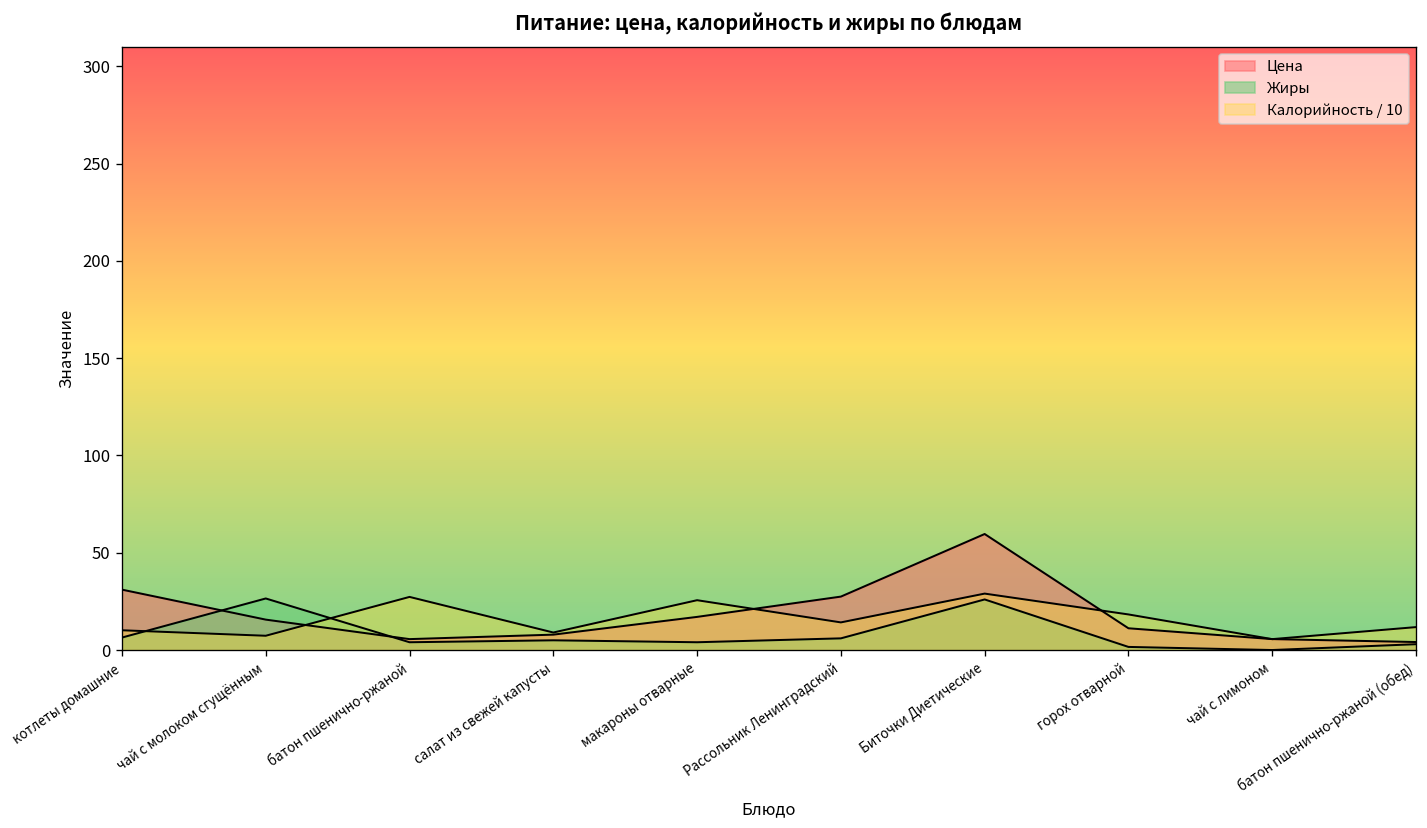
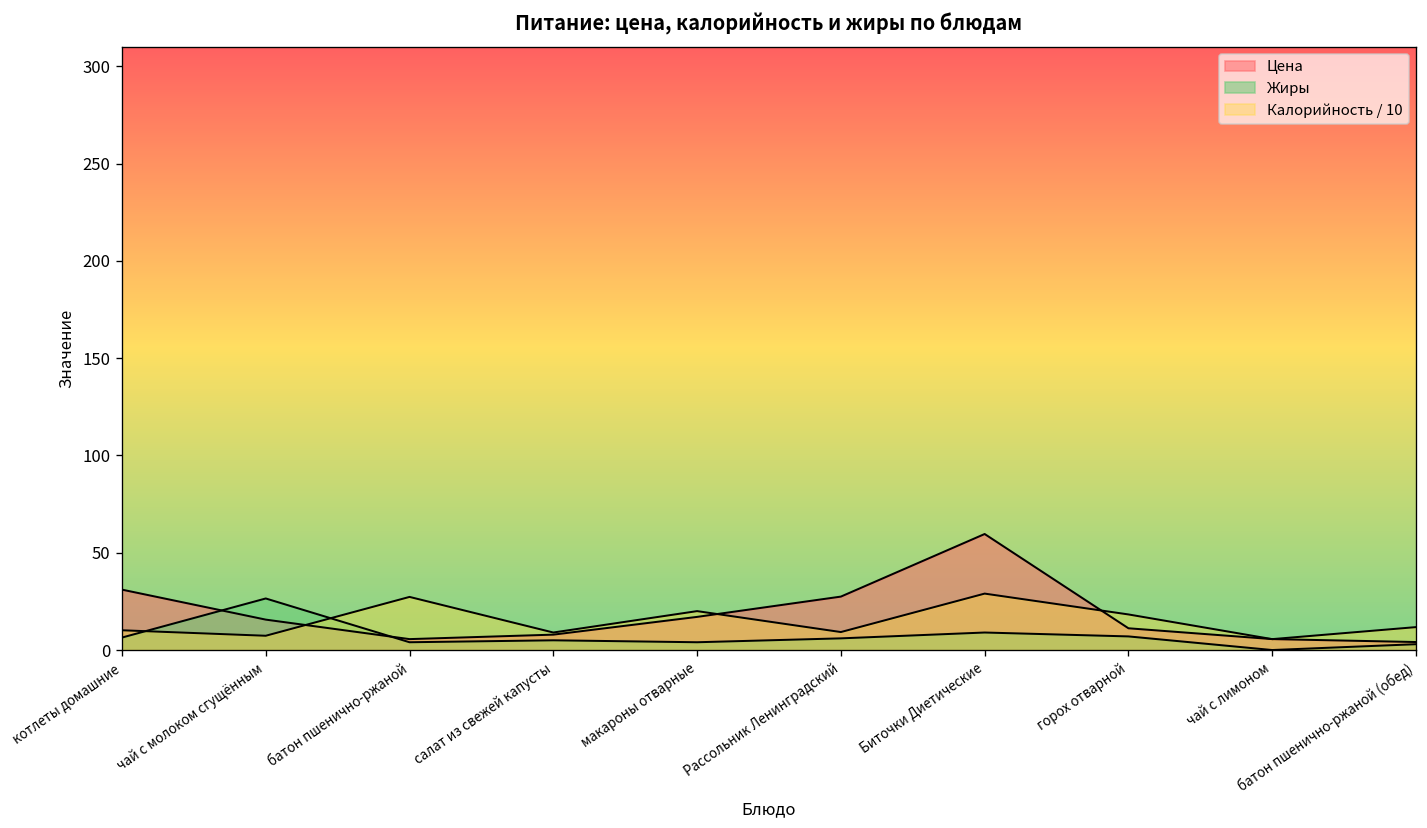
  {
    "Цена": {
      "котлеты домашние": 31,
      "чай с молоком сгущённым": 16,
      "батон пшенично-ржаной": 6,
      "макароны отварные": 17,
      "Рассольник Ленинградский": 27,
      "Биточки Диетические": 60,
      "горох отварной": 11
    },
    "Жиры": {
      "котлеты домашние": 6,
      "чай с молоком сгущённым": 27,
      "батон пшенично-ржаной": 4,
      "салат из свежей капусты": 5,
      "макароны отварные": 4,
      "Рассольник Ленинградский": 6,
-     "Биточки Диетические": 26,
-     "горох отварной": 2,
+     "Биточки Диетические": 9,
+     "горох отварной": 7,
      "чай с лимоном": 0
    },
    "Калорийность / 10": {
      "котлеты домашние": 10,
      "чай с молоком сгущённым": 7,
      "батон пшенично-ржаной": 27,
-     "макароны отварные": 26,
-     "Рассольник Ленинградский": 14,
+     "макароны отварные": 20,
+     "Рассольник Ленинградский": 9,
      "Биточки Диетические": 29,
      "горох отварной": 18,
      "батон пшенично-ржаной (обед)": 12
    }
  }
